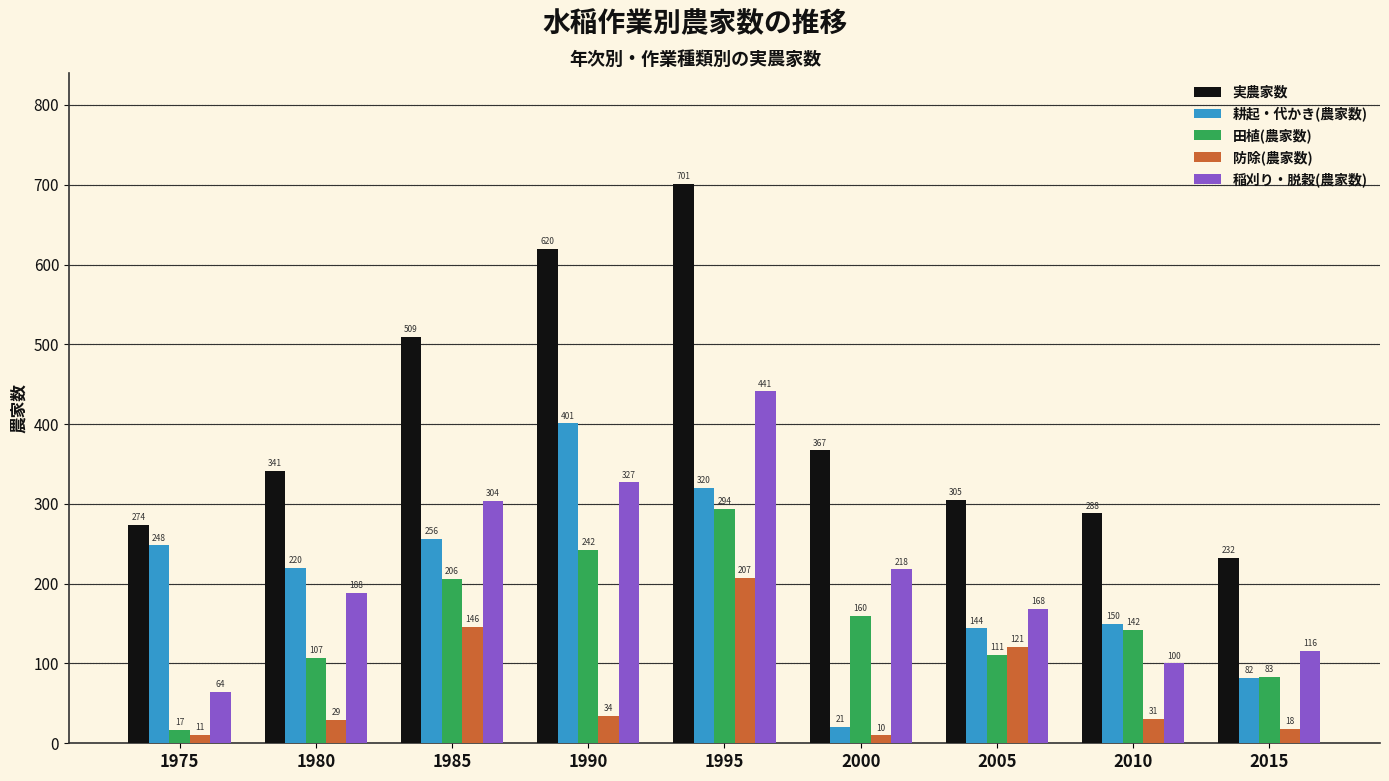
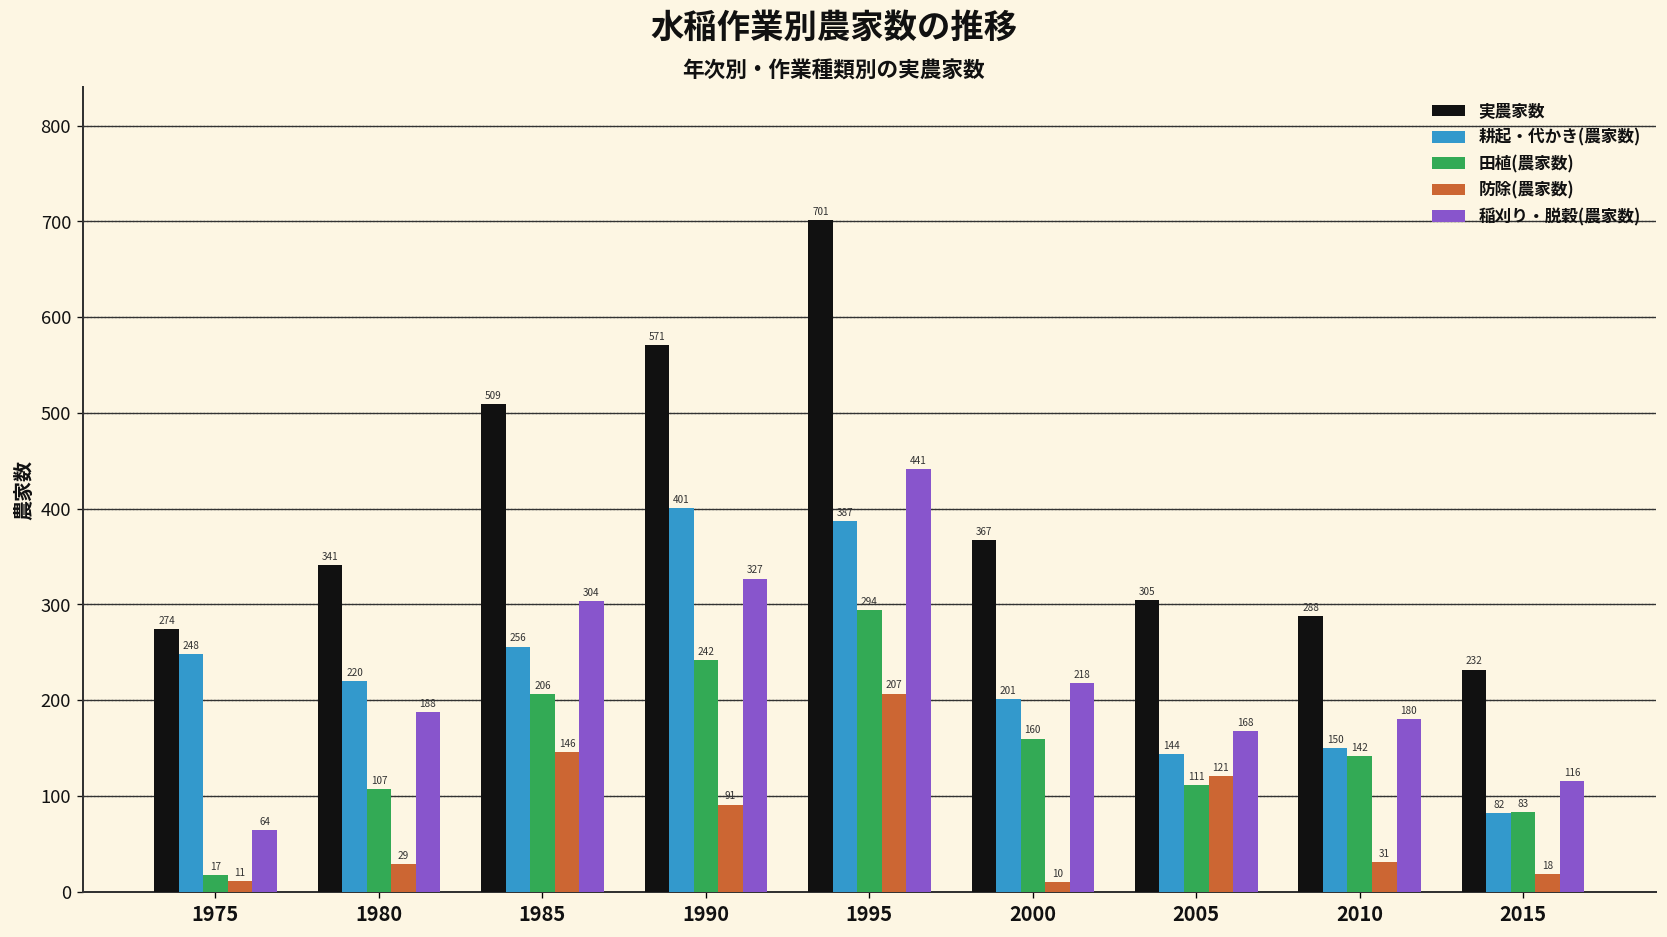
  {
    "実農家数": {
      "1975": 274,
      "1980": 341,
      "1985": 509,
-     "1990": 620,
+     "1990": 571,
      "1995": 701,
      "2000": 367,
      "2005": 305,
      "2010": 288,
      "2015": 232
    },
    "耕起・代かき(農家数)": {
      "1975": 248,
      "1980": 220,
      "1985": 256,
      "1990": 401,
-     "1995": 320,
-     "2000": 21,
+     "1995": 387,
+     "2000": 201,
      "2005": 144,
      "2010": 150,
      "2015": 82
    },
    "田植(農家数)": {
      "1975": 17,
      "1980": 107,
      "1985": 206,
      "1990": 242,
      "1995": 294,
      "2000": 160,
      "2005": 111,
      "2010": 142,
      "2015": 83
    },
    "防除(農家数)": {
      "1975": 11,
      "1980": 29,
      "1985": 146,
-     "1990": 34,
+     "1990": 91,
      "1995": 207,
      "2000": 10,
      "2005": 121,
      "2010": 31,
      "2015": 18
    },
    "稲刈り・脱穀(農家数)": {
      "1975": 64,
      "1980": 188,
      "1985": 304,
      "1990": 327,
      "1995": 441,
      "2000": 218,
      "2005": 168,
-     "2010": 100,
+     "2010": 180,
      "2015": 116
    }
  }
